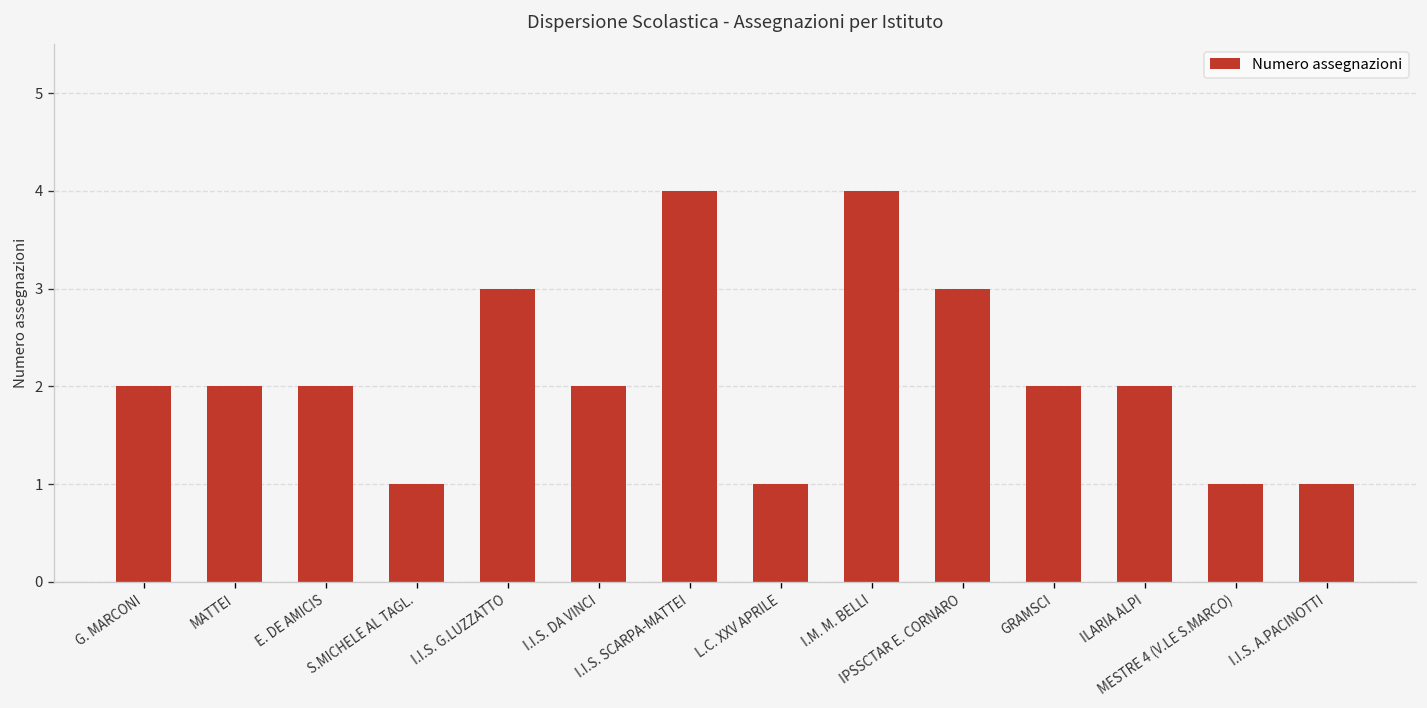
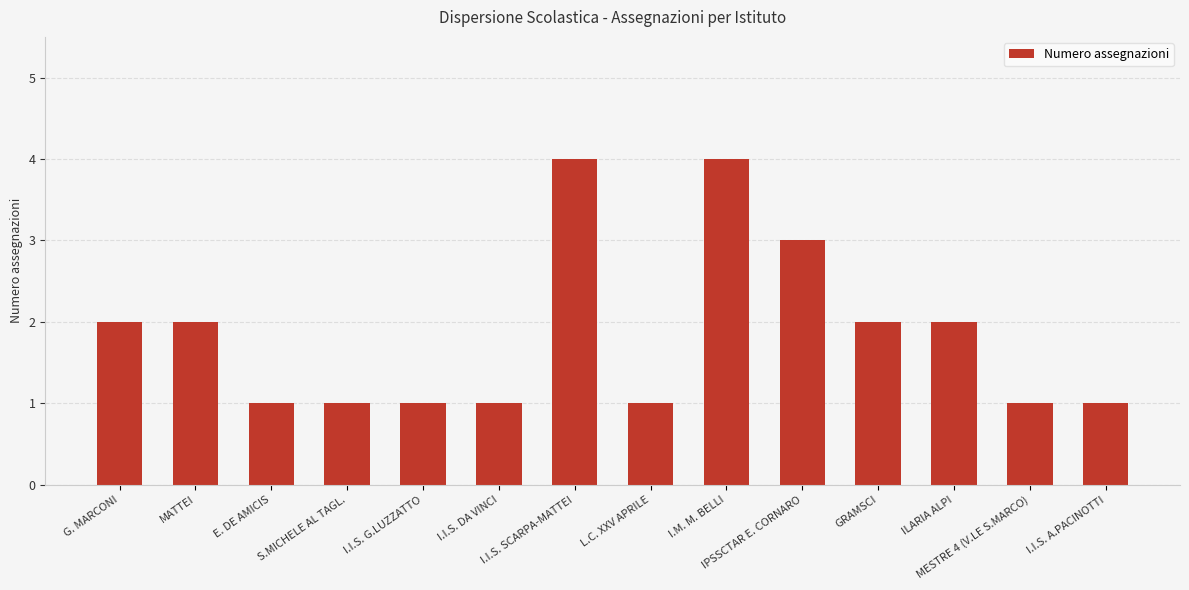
  {
    "G. MARCONI": 2,
    "MATTEI": 2,
-   "E. DE AMICIS": 2,
+   "E. DE AMICIS": 1,
    "S.MICHELE AL TAGL.": 1,
-   "I.I.S. G.LUZZATTO": 3,
-   "I.I.S. DA VINCI": 2,
+   "I.I.S. G.LUZZATTO": 1,
+   "I.I.S. DA VINCI": 1,
    "I.I.S. SCARPA-MATTEI": 4,
    "L.C. XXV APRILE": 1,
    "I.M. M. BELLI": 4,
    "IPSSCTAR E. CORNARO": 3,
    "GRAMSCI": 2,
    "ILARIA ALPI": 2,
    "MESTRE 4 (V.LE S.MARCO)": 1,
    "I.I.S. A.PACINOTTI": 1
  }
